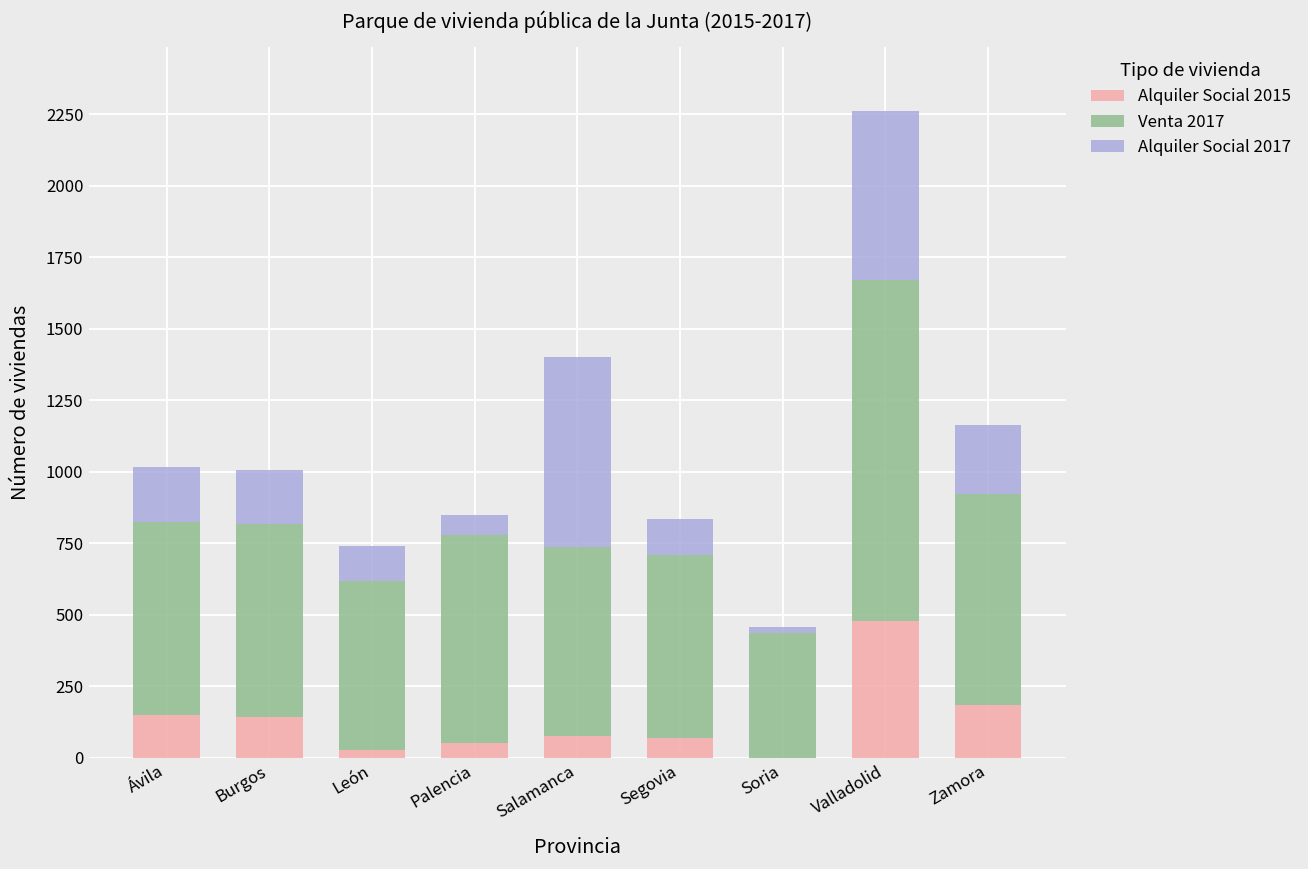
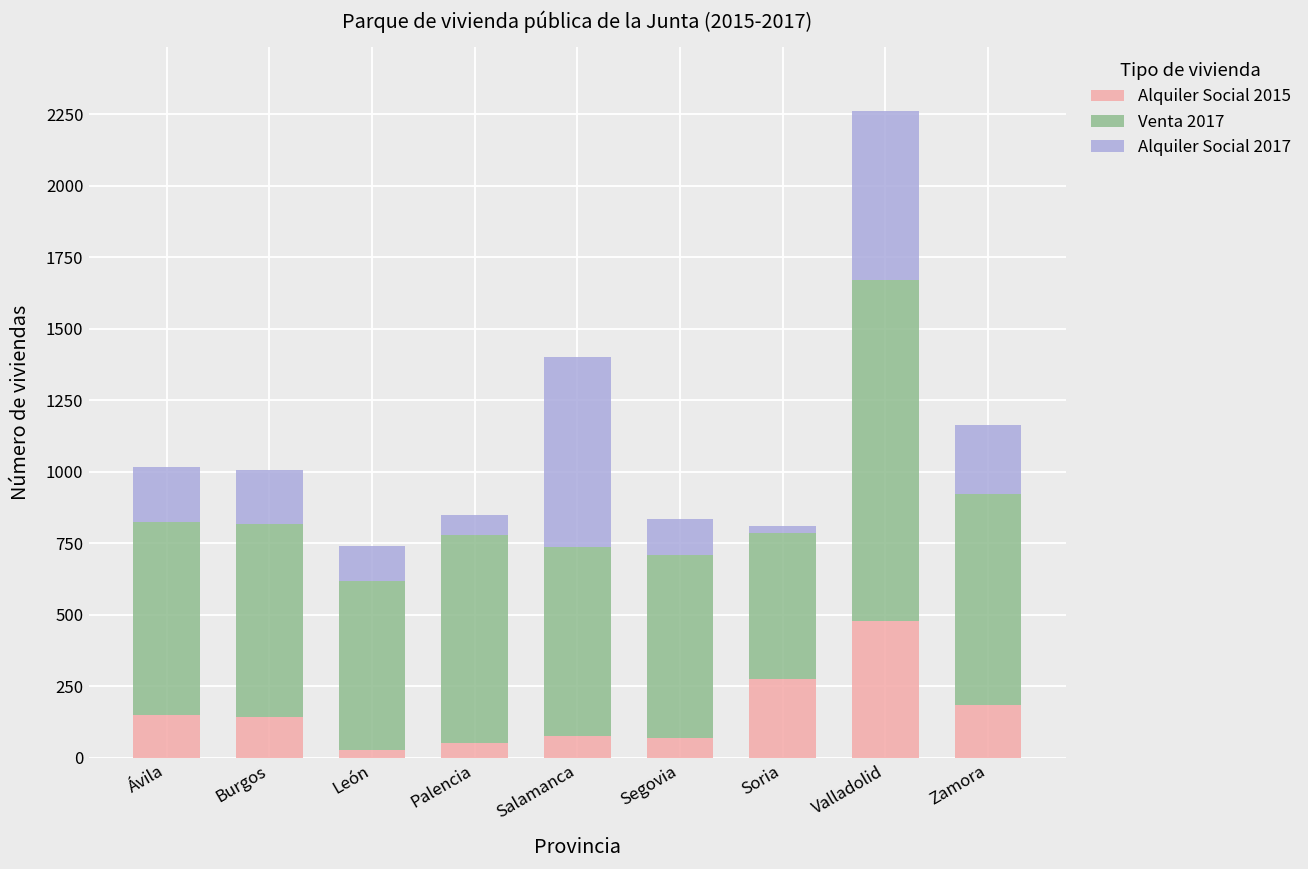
  {
    "Alquiler Social 2015": {
      "Ávila": 150,
      "Burgos": 140,
      "León": 30,
      "Palencia": 50,
      "Salamanca": 80,
      "Segovia": 70,
-     "Soria": 0,
+     "Soria": 270,
      "Valladolid": 480,
      "Zamora": 190
    },
    "Venta 2017": {
      "Ávila": 670,
      "Burgos": 670,
      "León": 590,
      "Palencia": 730,
      "Salamanca": 660,
      "Segovia": 640,
-     "Soria": 430,
+     "Soria": 510,
      "Valladolid": 1190,
      "Zamora": 740
    },
    "Alquiler Social 2017": {
      "Ávila": 190,
      "Burgos": 190,
      "León": 120,
      "Palencia": 70,
      "Salamanca": 660,
      "Segovia": 130,
      "Soria": 20,
      "Valladolid": 590,
      "Zamora": 240
    }
  }
